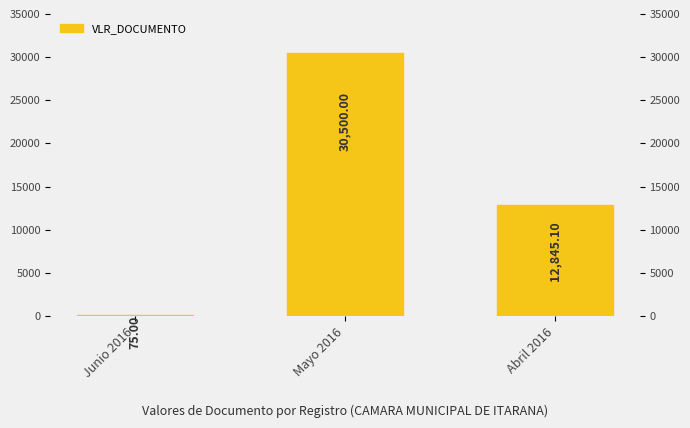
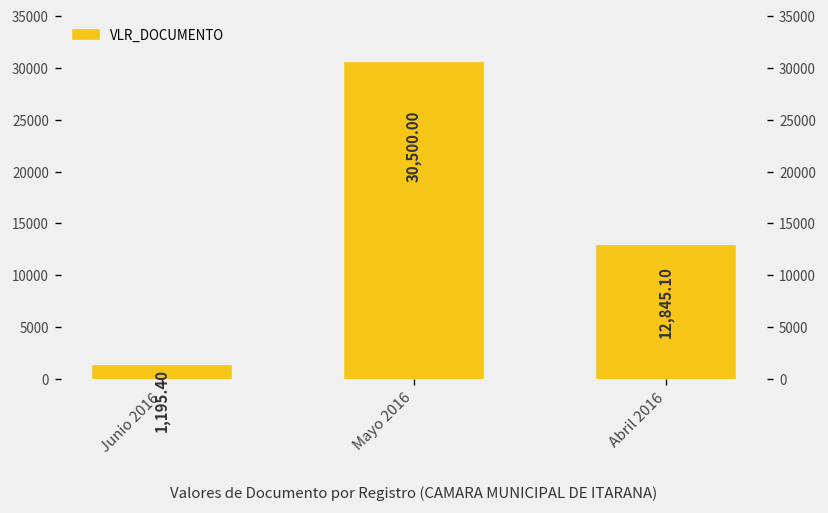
  {
-   "Junio 2016": "75.00",
+   "Junio 2016": "1,195.40",
    "Mayo 2016": "30,500.00",
    "Abril 2016": "12,845.10"
  }
